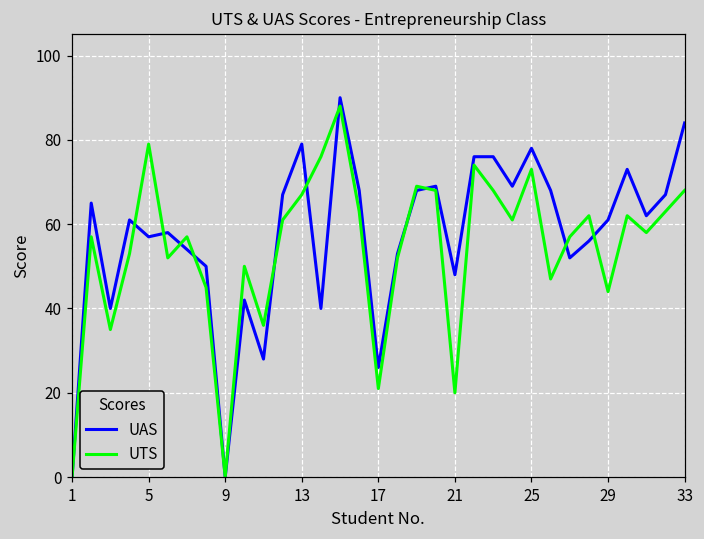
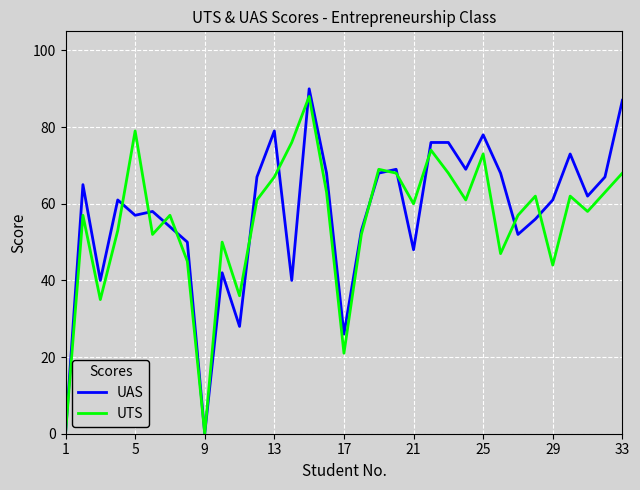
  {
    "UAS": {
      "5": 57,
      "13": 79,
      "17": 26,
      "21": 48,
      "25": 78,
      "29": 61,
-     "33": 84
+     "33": 87
    },
    "UTS": {
      "5": 79,
      "13": 67,
      "17": 21,
-     "21": 20,
+     "21": 60,
      "25": 73,
      "29": 44,
      "33": 68
    }
  }
